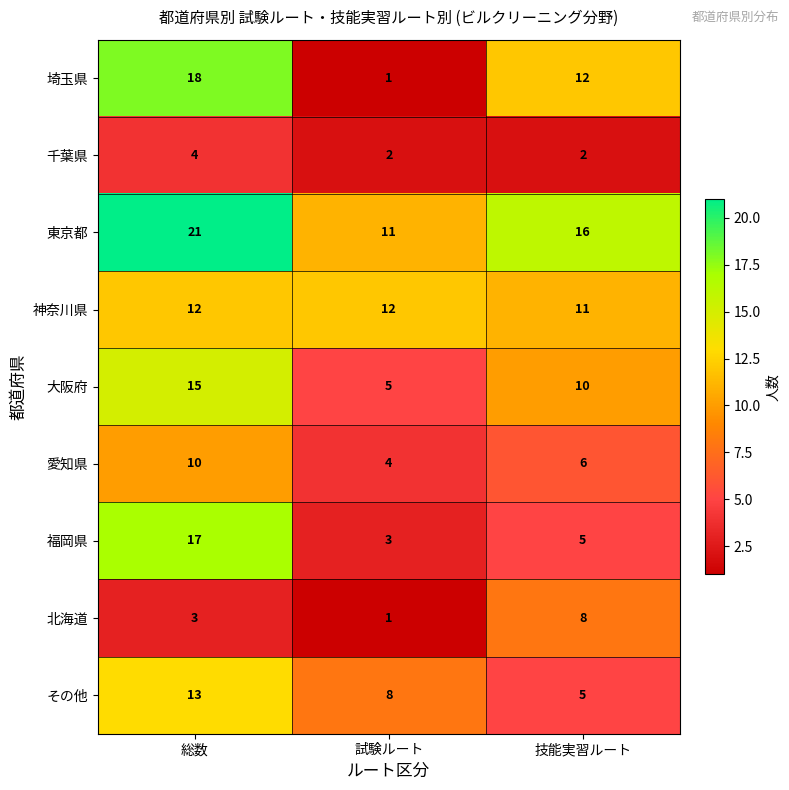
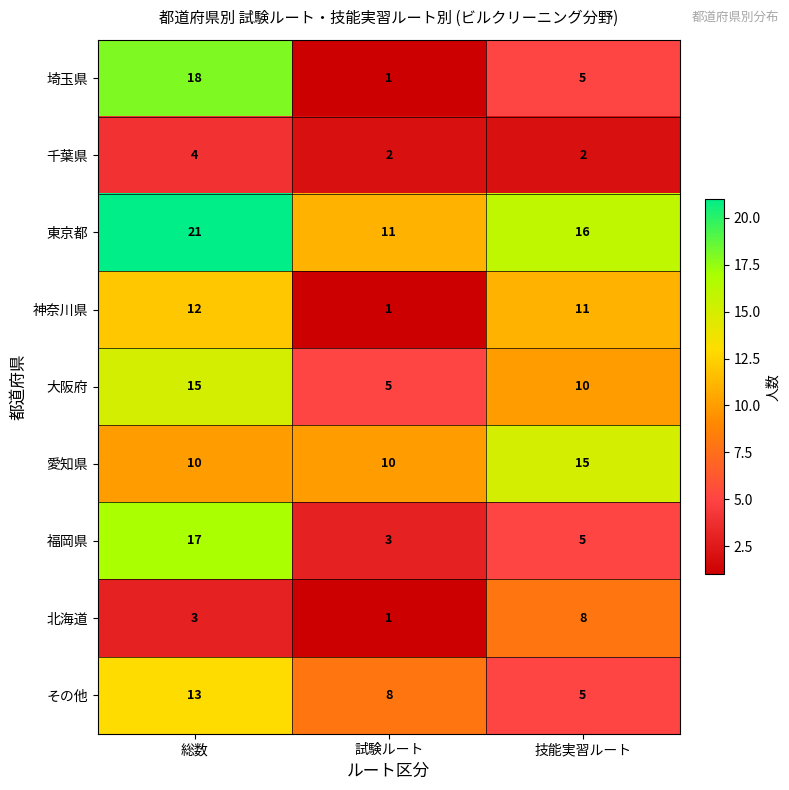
  {
    "埼玉県": {
      "総数": 18,
      "試験ルート": 1,
-     "技能実習ルート": 12
+     "技能実習ルート": 5
    },
    "千葉県": {
      "総数": 4,
      "試験ルート": 2,
      "技能実習ルート": 2
    },
    "東京都": {
      "総数": 21,
      "試験ルート": 11,
      "技能実習ルート": 16
    },
    "神奈川県": {
      "総数": 12,
-     "試験ルート": 12,
+     "試験ルート": 1,
      "技能実習ルート": 11
    },
    "大阪府": {
      "総数": 15,
      "試験ルート": 5,
      "技能実習ルート": 10
    },
    "愛知県": {
      "総数": 10,
-     "試験ルート": 4,
-     "技能実習ルート": 6
+     "試験ルート": 10,
+     "技能実習ルート": 15
    },
    "福岡県": {
      "総数": 17,
      "試験ルート": 3,
      "技能実習ルート": 5
    },
    "北海道": {
      "総数": 3,
      "試験ルート": 1,
      "技能実習ルート": 8
    },
    "その他": {
      "総数": 13,
      "試験ルート": 8,
      "技能実習ルート": 5
    }
  }
